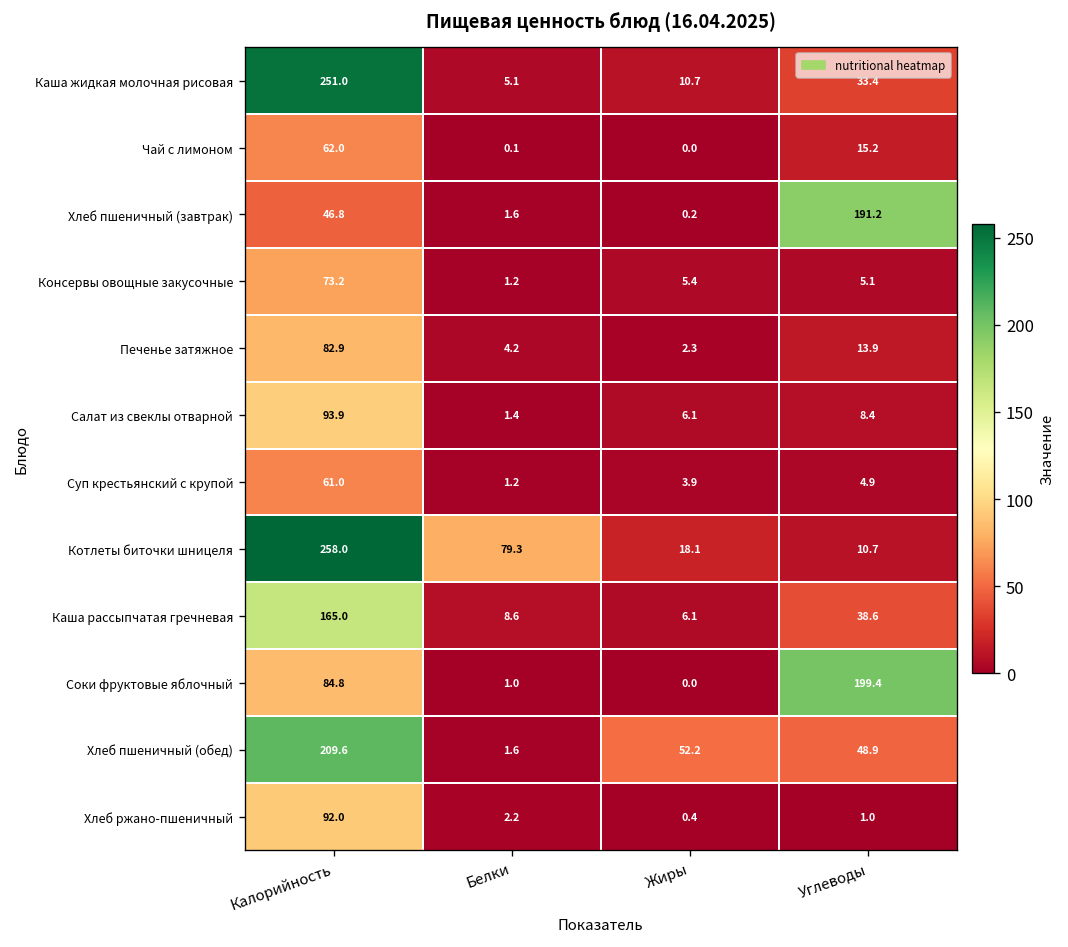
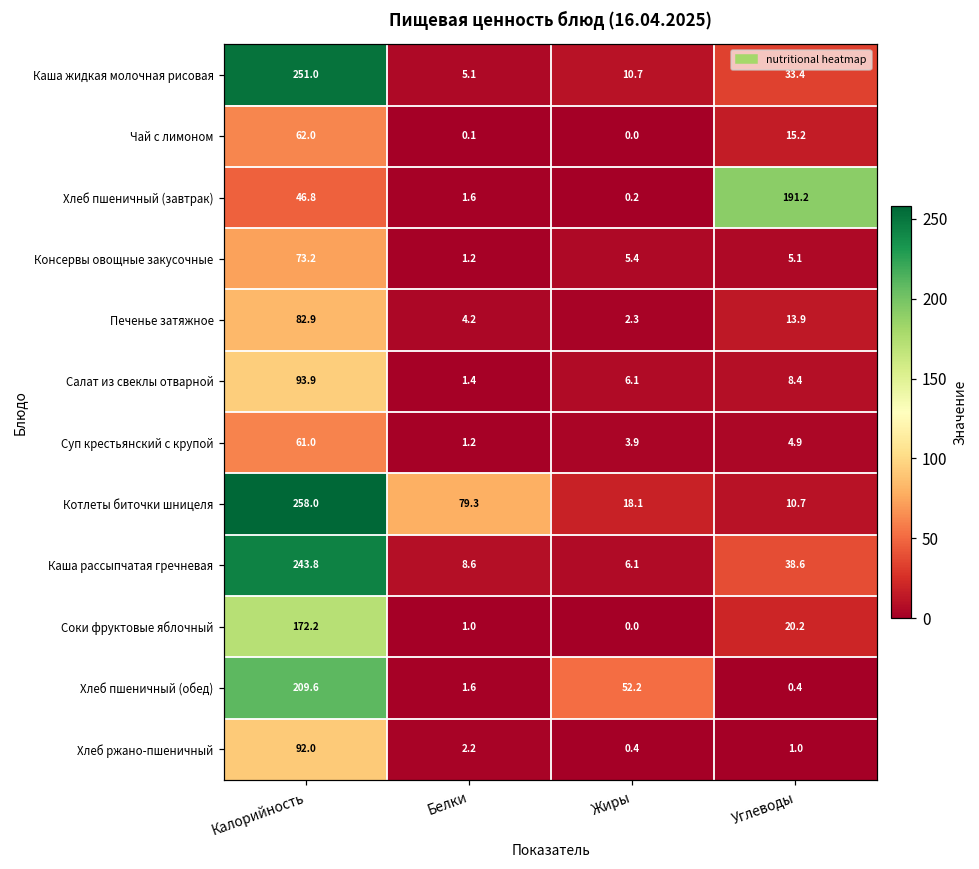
  {
    "Каша жидкая молочная рисовая": {
      "Калорийность": 251.0,
      "Белки": 5.1,
      "Жиры": 10.7
    },
    "Чай с лимоном": {
      "Калорийность": 62.0,
      "Белки": 0.1,
      "Жиры": 0.0,
      "Углеводы": 15.2
    },
    "Хлеб пшеничный (завтрак)": {
      "Калорийность": 46.8,
      "Белки": 1.6,
      "Жиры": 0.2,
      "Углеводы": 191.2
    },
    "Консервы овощные закусочные": {
      "Калорийность": 73.2,
      "Белки": 1.2,
      "Жиры": 5.4,
      "Углеводы": 5.1
    },
    "Печенье затяжное": {
      "Калорийность": 82.9,
      "Белки": 4.2,
      "Жиры": 2.3,
      "Углеводы": 13.9
    },
    "Салат из свеклы отварной": {
      "Калорийность": 93.9,
      "Белки": 1.4,
      "Жиры": 6.1,
      "Углеводы": 8.4
    },
    "Суп крестьянский с крупой": {
      "Калорийность": 61.0,
      "Белки": 1.2,
      "Жиры": 3.9,
      "Углеводы": 4.9
    },
    "Котлеты биточки шницеля": {
      "Калорийность": 258.0,
      "Белки": 79.3,
      "Жиры": 18.1,
      "Углеводы": 10.7
    },
    "Каша рассыпчатая гречневая": {
-     "Калорийность": 165.0,
+     "Калорийность": 243.8,
      "Белки": 8.6,
      "Жиры": 6.1,
      "Углеводы": 38.6
    },
    "Соки фруктовые яблочный": {
-     "Калорийность": 84.8,
+     "Калорийность": 172.2,
      "Белки": 1.0,
      "Жиры": 0.0,
-     "Углеводы": 199.4
+     "Углеводы": 20.2
    },
    "Хлеб пшеничный (обед)": {
      "Калорийность": 209.6,
      "Белки": 1.6,
      "Жиры": 52.2,
-     "Углеводы": 48.9
+     "Углеводы": 0.4
    },
    "Хлеб ржано-пшеничный": {
      "Калорийность": 92.0,
      "Белки": 2.2,
      "Жиры": 0.4,
      "Углеводы": 1.0
    }
  }
